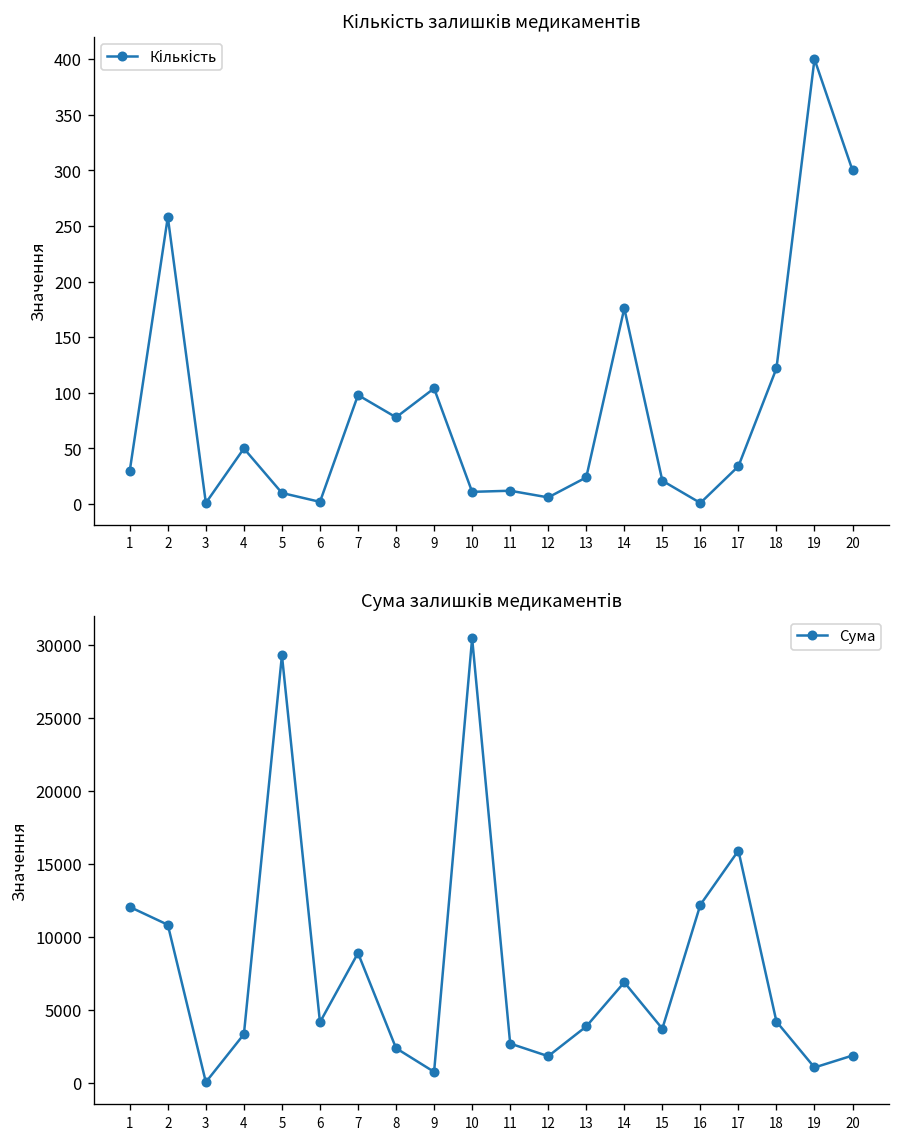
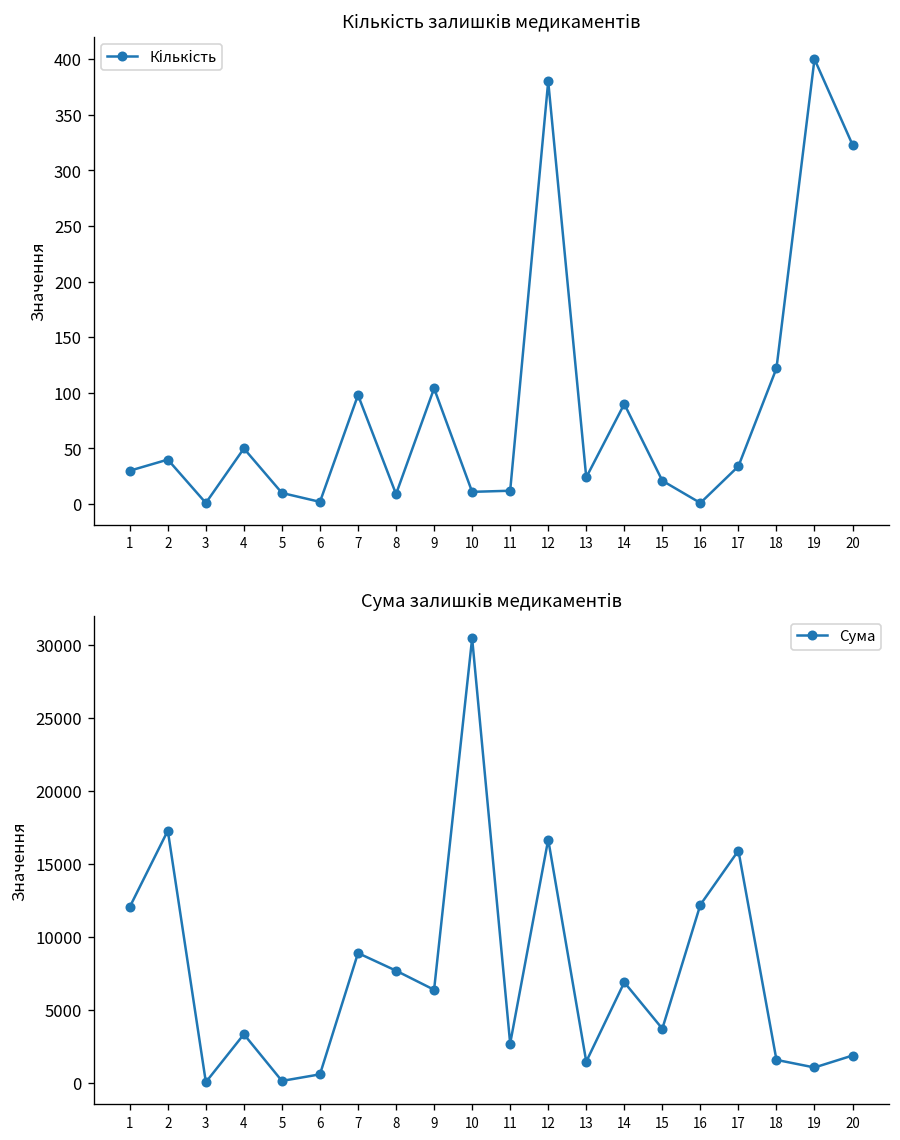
  {
    "Кількість залишків медикаментів": {
      "1": 30,
-     "2": 260,
+     "2": 40,
      "3": 0,
      "4": 50,
      "5": 10,
      "6": 0,
      "7": 100,
-     "8": 80,
+     "8": 10,
      "9": 100,
      "10": 10,
      "11": 10,
-     "12": 10,
+     "12": 380,
      "13": 20,
-     "14": 180,
+     "14": 90,
      "15": 20,
      "16": 0,
      "17": 30,
      "18": 120,
      "19": 400,
-     "20": 300
+     "20": 320
    },
    "Сума залишків медикаментів": {
      "1": 12100,
-     "2": 10800,
+     "2": 17300,
      "3": 100,
      "4": 3300,
-     "5": 29300,
-     "6": 4200,
+     "5": 100,
+     "6": 600,
      "7": 8900,
-     "8": 2400,
-     "9": 800,
+     "8": 7700,
+     "9": 6400,
      "10": 30500,
      "11": 2700,
-     "12": 1800,
-     "13": 3900,
+     "12": 16700,
+     "13": 1500,
      "14": 6900,
      "15": 3700,
      "16": 12200,
      "17": 15900,
-     "18": 4200,
+     "18": 1600,
      "19": 1100,
      "20": 1900
    }
  }
